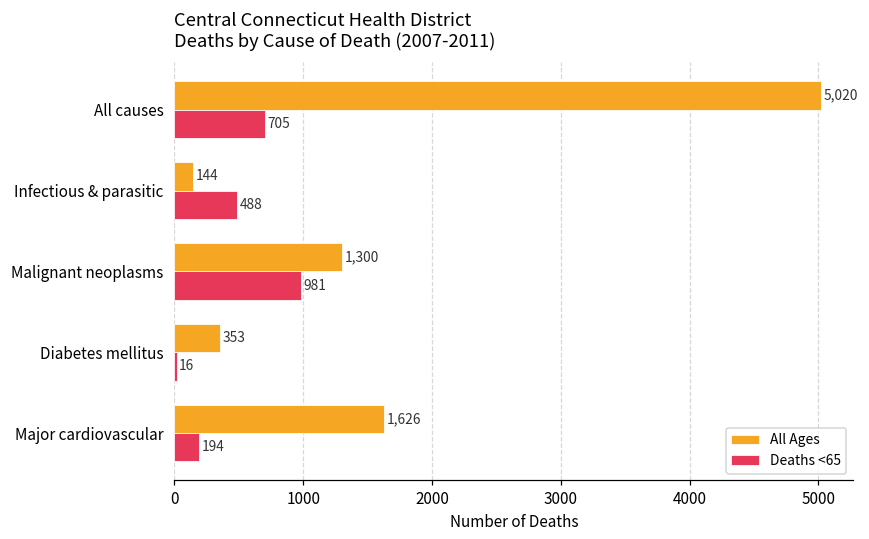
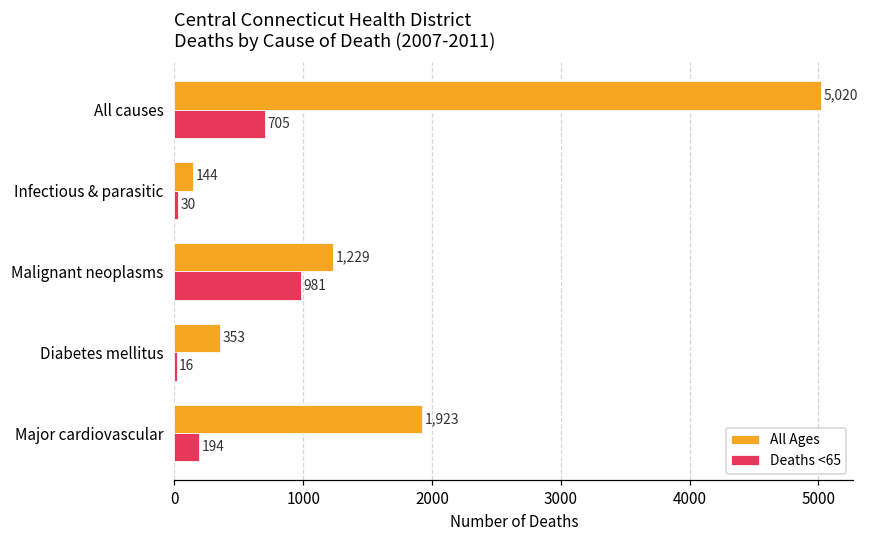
  {
    "All Ages": {
      "All causes": "5,020",
      "Infectious & parasitic": "144",
-     "Malignant neoplasms": "1,300",
+     "Malignant neoplasms": "1,229",
      "Diabetes mellitus": "353",
-     "Major cardiovascular": "1,626"
+     "Major cardiovascular": "1,923"
    },
    "Deaths <65": {
      "All causes": "705",
-     "Infectious & parasitic": "488",
+     "Infectious & parasitic": "30",
      "Malignant neoplasms": "981",
      "Diabetes mellitus": "16",
      "Major cardiovascular": "194"
    }
  }
